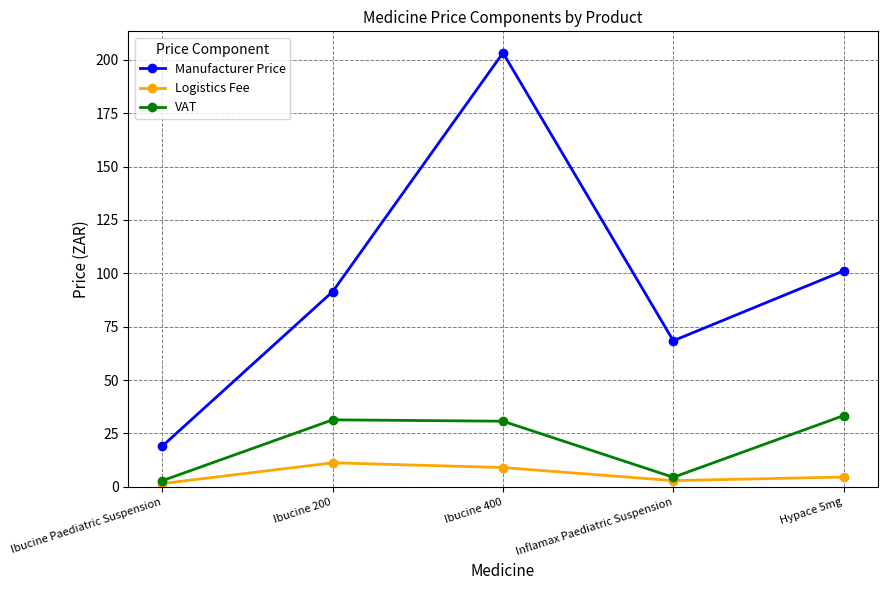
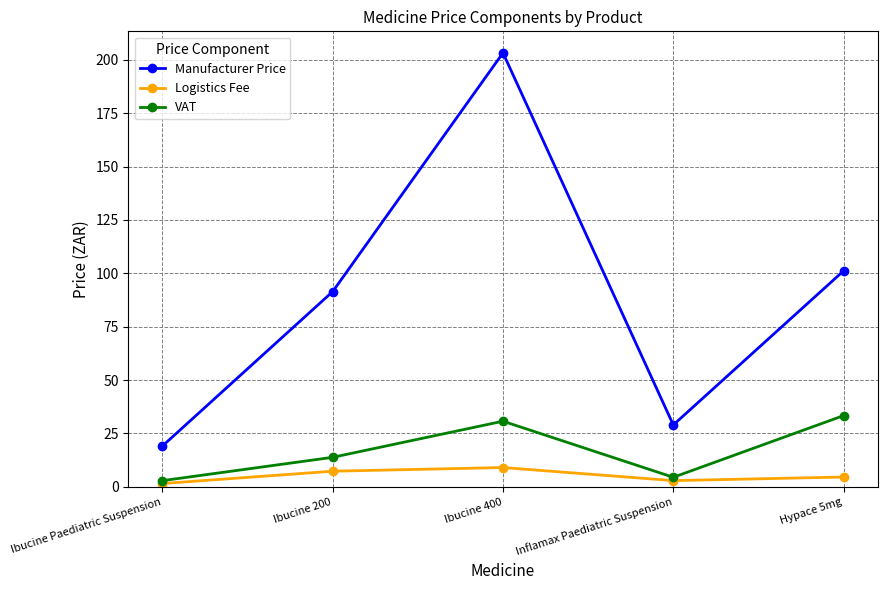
  {
    "Manufacturer Price": {
      "Ibucine Paediatric Suspension": 19,
      "Ibucine 200": 91,
      "Ibucine 400": 203,
-     "Inflamax Paediatric Suspension": 68,
+     "Inflamax Paediatric Suspension": 29,
      "Hypace 5mg": 101
    },
    "Logistics Fee": {
      "Ibucine Paediatric Suspension": 2,
-     "Ibucine 200": 11,
+     "Ibucine 200": 7,
      "Ibucine 400": 9,
      "Inflamax Paediatric Suspension": 3,
      "Hypace 5mg": 5
    },
    "VAT": {
      "Ibucine Paediatric Suspension": 3,
-     "Ibucine 200": 31,
+     "Ibucine 200": 14,
      "Ibucine 400": 31,
      "Inflamax Paediatric Suspension": 4,
      "Hypace 5mg": 33
    }
  }
